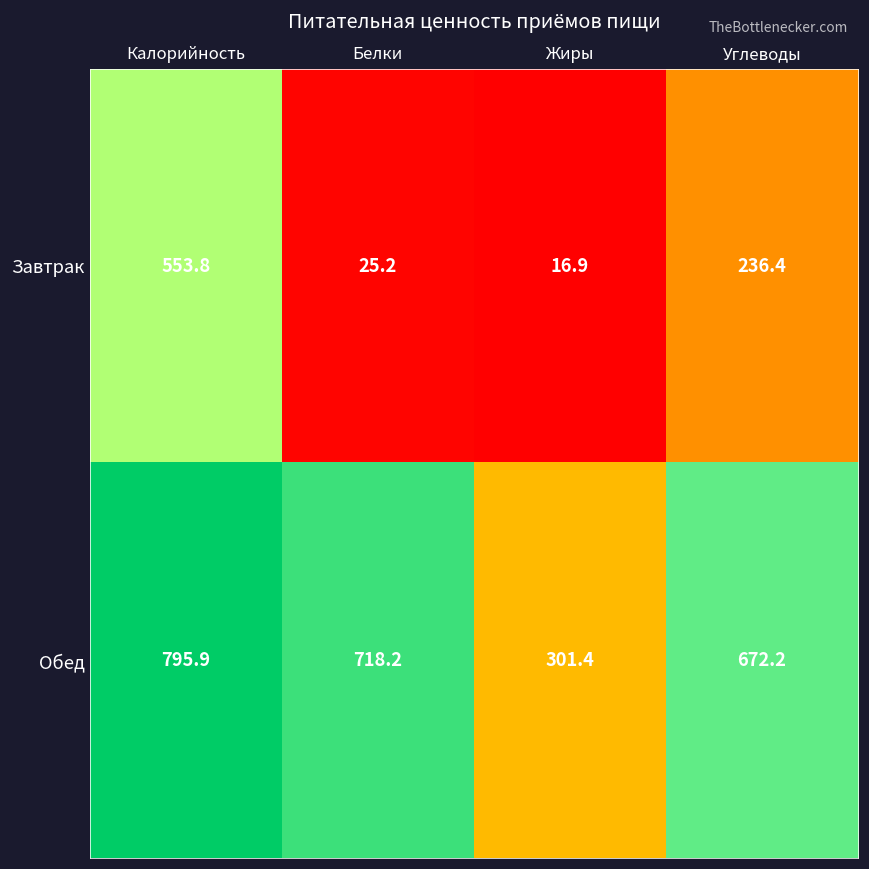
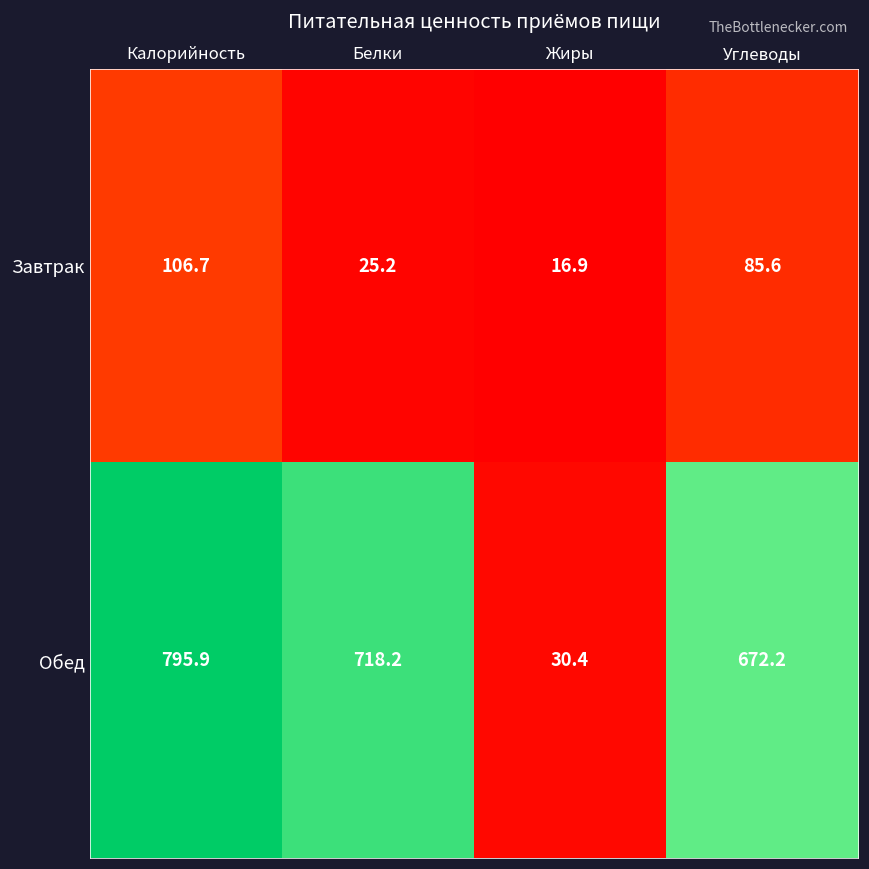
  {
    "Завтрак": {
-     "Калорийность": 553.8,
+     "Калорийность": 106.7,
      "Белки": 25.2,
      "Жиры": 16.9,
-     "Углеводы": 236.4
+     "Углеводы": 85.6
    },
    "Обед": {
      "Калорийность": 795.9,
      "Белки": 718.2,
-     "Жиры": 301.4,
+     "Жиры": 30.4,
      "Углеводы": 672.2
    }
  }
